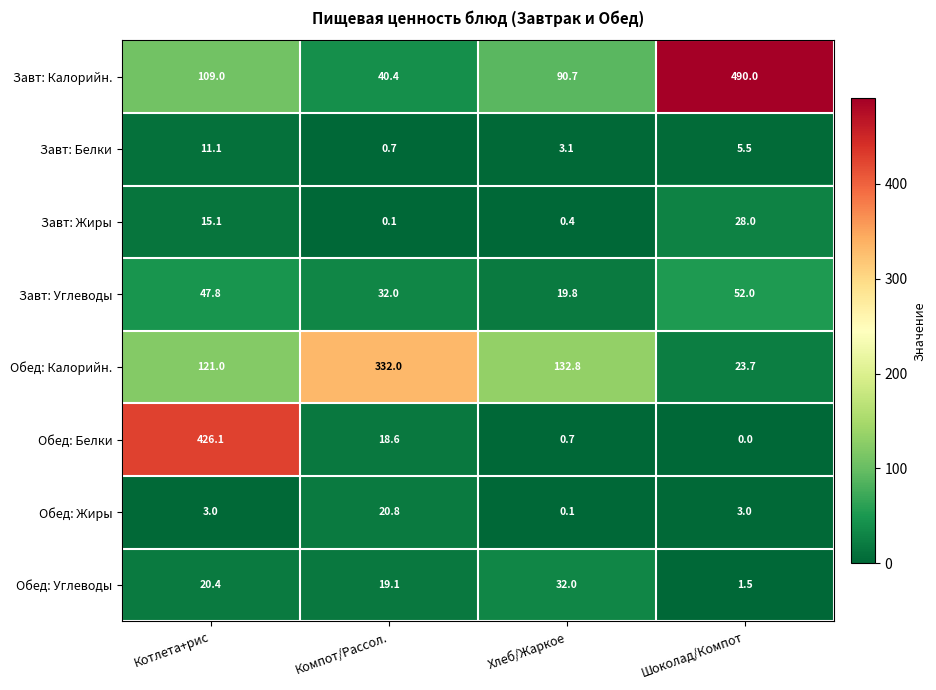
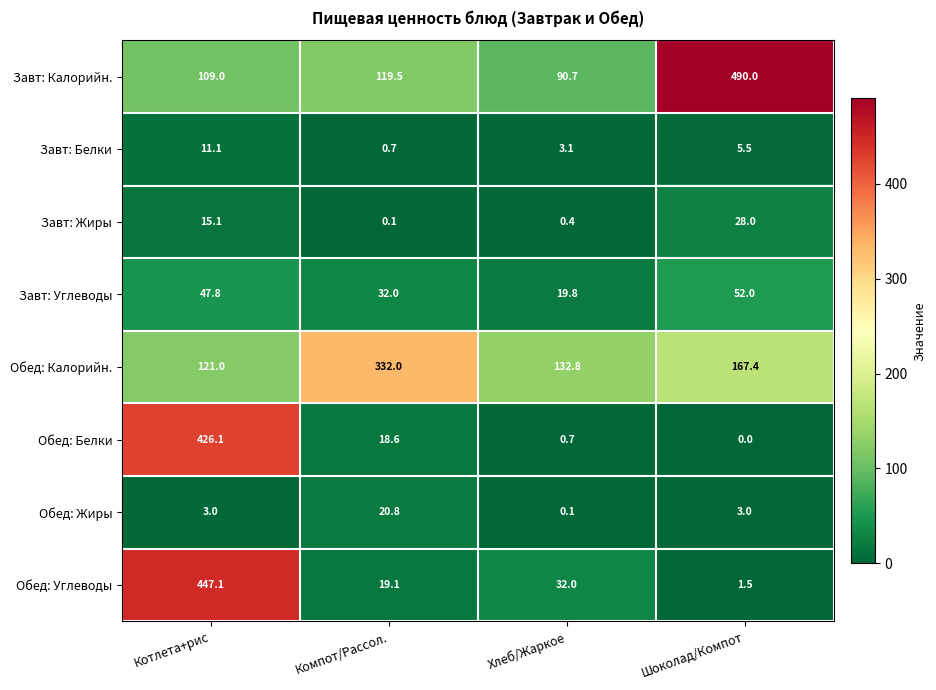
  {
    "Завт: Калорийн.": {
      "Котлета+рис": 109.0,
-     "Компот/Рассол.": 40.4,
+     "Компот/Рассол.": 119.5,
      "Хлеб/Жаркое": 90.7,
      "Шоколад/Компот": 490.0
    },
    "Завт: Белки": {
      "Котлета+рис": 11.1,
      "Компот/Рассол.": 0.7,
      "Хлеб/Жаркое": 3.1,
      "Шоколад/Компот": 5.5
    },
    "Завт: Жиры": {
      "Котлета+рис": 15.1,
      "Компот/Рассол.": 0.1,
      "Хлеб/Жаркое": 0.4,
      "Шоколад/Компот": 28.0
    },
    "Завт: Углеводы": {
      "Котлета+рис": 47.8,
      "Компот/Рассол.": 32.0,
      "Хлеб/Жаркое": 19.8,
      "Шоколад/Компот": 52.0
    },
    "Обед: Калорийн.": {
      "Котлета+рис": 121.0,
      "Компот/Рассол.": 332.0,
      "Хлеб/Жаркое": 132.8,
-     "Шоколад/Компот": 23.7
+     "Шоколад/Компот": 167.4
    },
    "Обед: Белки": {
      "Котлета+рис": 426.1,
      "Компот/Рассол.": 18.6,
      "Хлеб/Жаркое": 0.7,
      "Шоколад/Компот": 0.0
    },
    "Обед: Жиры": {
      "Котлета+рис": 3.0,
      "Компот/Рассол.": 20.8,
      "Хлеб/Жаркое": 0.1,
      "Шоколад/Компот": 3.0
    },
    "Обед: Углеводы": {
-     "Котлета+рис": 20.4,
+     "Котлета+рис": 447.1,
      "Компот/Рассол.": 19.1,
      "Хлеб/Жаркое": 32.0,
      "Шоколад/Компот": 1.5
    }
  }
